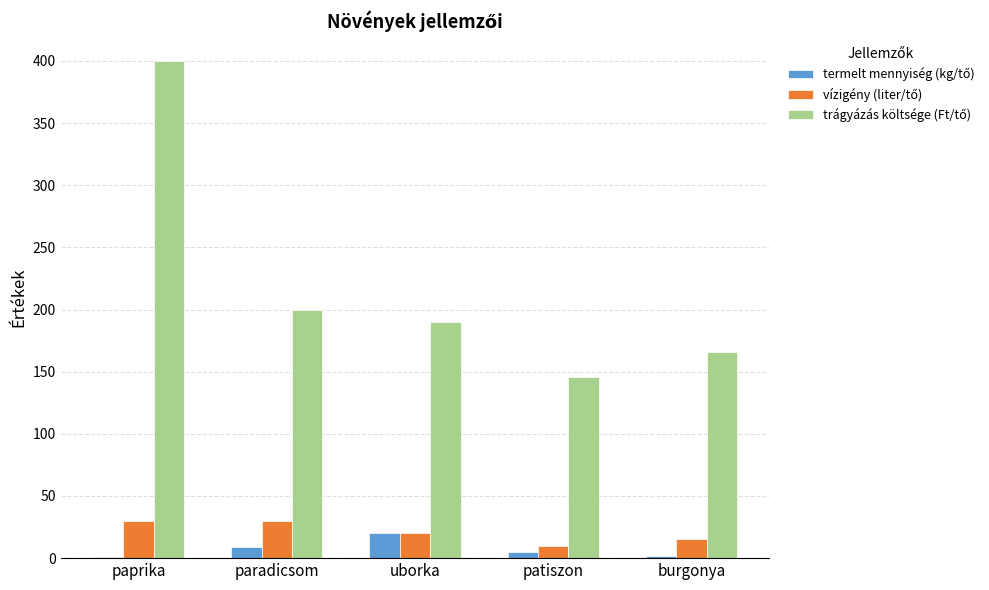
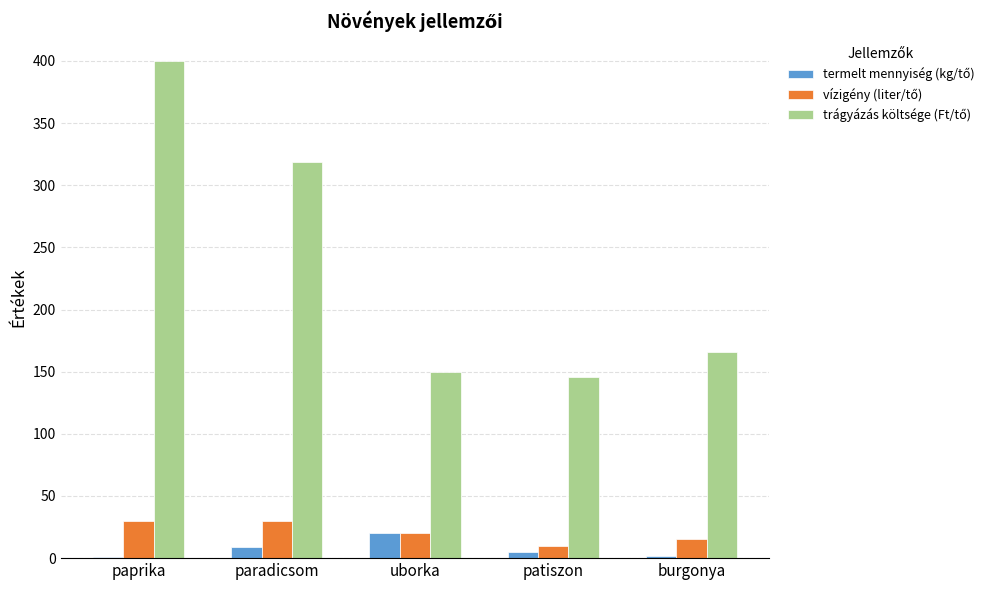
  {
    "termelt mennyiség (kg/tő)": {
      "paradicsom": 9,
      "uborka": 20,
      "patiszon": 5
    },
    "vízigény (liter/tő)": {
      "paprika": 30,
      "paradicsom": 30,
      "uborka": 20,
      "patiszon": 10,
      "burgonya": 15
    },
    "trágyázás költsége (Ft/tő)": {
      "paprika": 400,
-     "paradicsom": 200,
-     "uborka": 190,
+     "paradicsom": 319,
+     "uborka": 150,
      "patiszon": 146,
      "burgonya": 166
    }
  }
